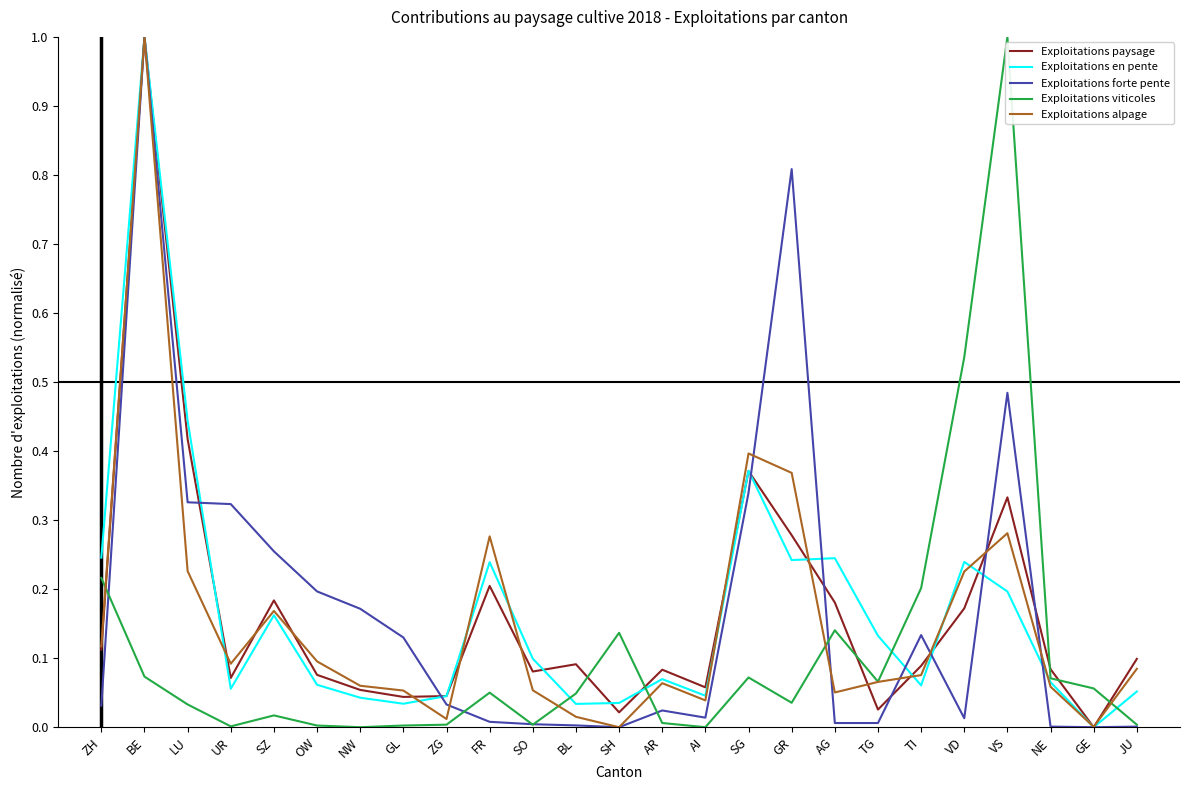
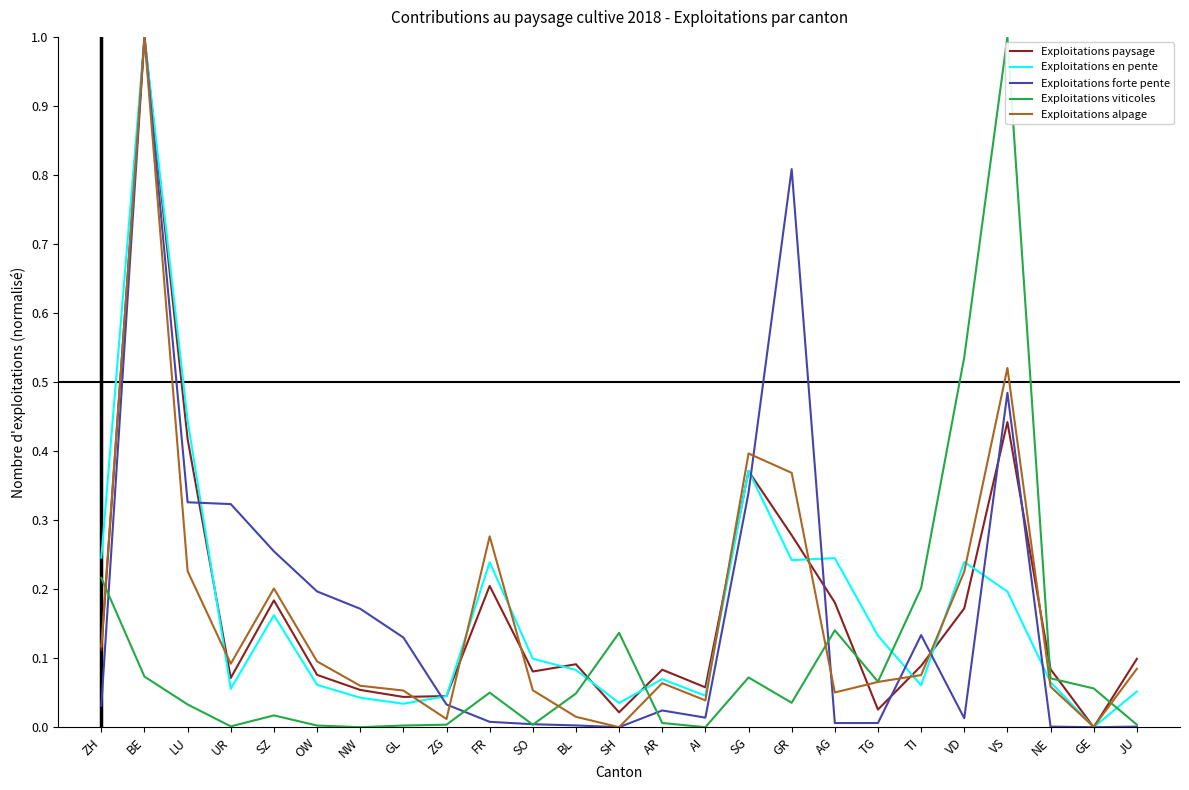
  {
    "Exploitations paysage": {
      "ZH": 0.11,
      "LU": 0.42,
      "UR": 0.07,
      "SZ": 0.18,
      "OW": 0.08,
      "NW": 0.05,
      "GL": 0.04,
      "FR": 0.20,
      "SO": 0.08,
      "BL": 0.09,
      "SH": 0.02,
      "AR": 0.08,
      "AI": 0.06,
      "GR": 0.28,
      "AG": 0.18,
      "TG": 0.03,
      "TI": 0.09,
      "VD": 0.17,
-     "VS": 0.33,
+     "VS": 0.44,
      "NE": 0.08,
      "JU": 0.10
    },
    "Exploitations en pente": {
      "ZH": 0.25,
      "LU": 0.44,
      "UR": 0.06,
      "SZ": 0.16,
      "OW": 0.06,
      "NW": 0.04,
      "GL": 0.03,
      "FR": 0.24,
      "SO": 0.10,
-     "BL": 0.03,
+     "BL": 0.08,
      "SH": 0.04,
      "AR": 0.07,
      "AI": 0.05,
      "GR": 0.24,
      "AG": 0.24,
      "TG": 0.13,
      "TI": 0.06,
      "VD": 0.24,
      "VS": 0.20,
      "NE": 0.07,
      "JU": 0.05
    },
    "Exploitations forte pente": {
      "ZH": 0.03,
      "LU": 0.33,
      "UR": 0.32,
      "SZ": 0.25,
      "OW": 0.20,
      "NW": 0.17,
      "GL": 0.13,
      "ZG": 0.03,
      "FR": 0.01,
      "BL": 0.00,
      "AR": 0.02,
      "AI": 0.01,
      "SG": 0.34,
      "GR": 0.81,
      "AG": 0.01,
      "TG": 0.01,
      "TI": 0.13,
      "VD": 0.01,
      "VS": 0.48,
      "NE": 0.00
    },
    "Exploitations viticoles": {
      "ZH": 0.22,
      "BE": 0.07,
      "LU": 0.03,
      "UR": 0.00,
      "SZ": 0.02,
      "OW": 0.00,
      "NW": 0.00,
      "GL": 0.00,
      "ZG": 0.00,
      "FR": 0.05,
      "BL": 0.05,
      "SH": 0.14,
      "AR": 0.01,
      "AI": 0.00,
      "SG": 0.07,
      "GR": 0.04,
      "AG": 0.14,
      "TI": 0.20,
      "VD": 0.54,
      "VS": 1.00,
      "NE": 0.07,
      "GE": 0.06
    },
    "Exploitations alpage": {
      "ZH": 0.12,
      "LU": 0.23,
      "UR": 0.09,
-     "SZ": 0.17,
+     "SZ": 0.20,
      "OW": 0.10,
      "NW": 0.06,
      "GL": 0.05,
      "ZG": 0.01,
      "FR": 0.28,
      "SO": 0.05,
      "BL": 0.02,
      "AR": 0.06,
      "AI": 0.04,
      "SG": 0.40,
      "GR": 0.37,
      "AG": 0.05,
      "TI": 0.08,
      "VD": 0.23,
-     "VS": 0.28,
+     "VS": 0.52,
      "NE": 0.06,
      "JU": 0.08
    }
  }
